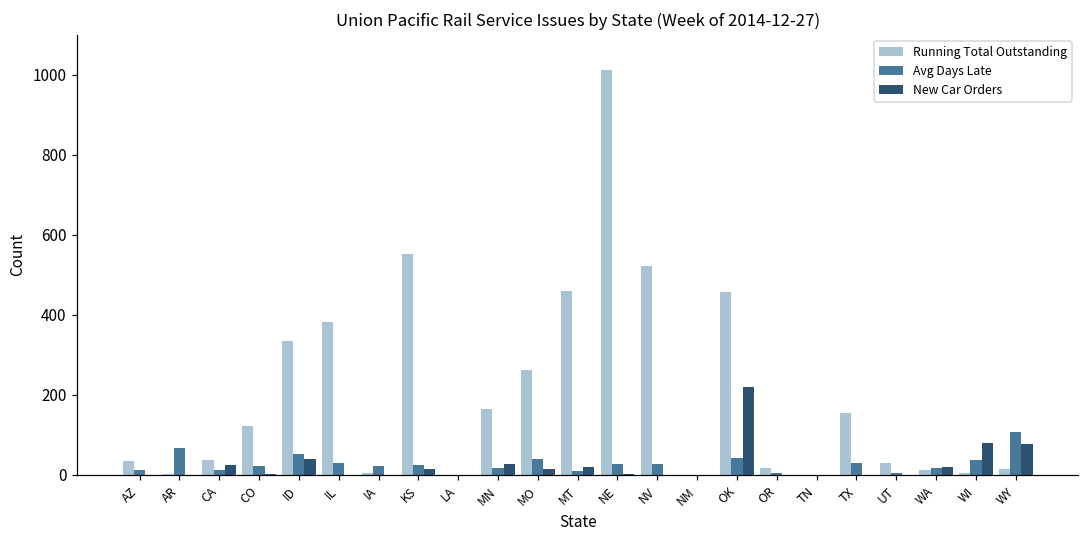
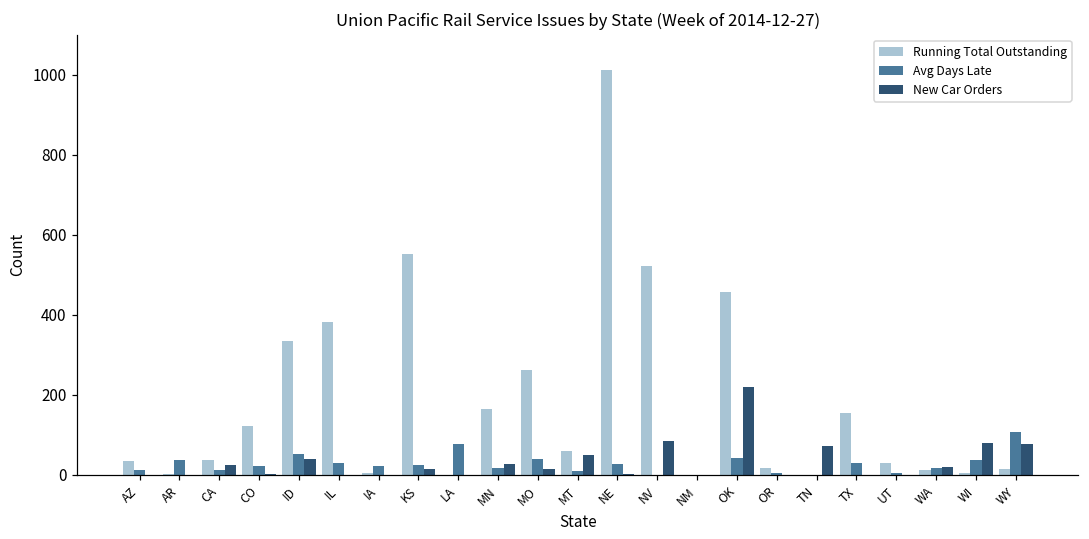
  {
    "Running Total Outstanding": {
      "AZ": 30,
      "CA": 40,
      "CO": 120,
      "ID": 330,
      "IL": 380,
      "KS": 550,
      "LA": 0,
      "MN": 160,
      "MO": 260,
-     "MT": 460,
+     "MT": 60,
      "NE": 1010,
      "NV": 520,
      "NM": 0,
      "OK": 460,
      "OR": 20,
      "TN": 0,
      "TX": 150,
      "UT": 30,
      "WA": 10,
      "WY": 10
    },
    "Avg Days Late": {
      "AZ": 10,
-     "AR": 70,
+     "AR": 40,
      "CA": 10,
      "CO": 20,
      "ID": 50,
      "IL": 30,
      "IA": 20,
      "KS": 20,
-     "LA": 0,
+     "LA": 80,
      "MN": 20,
      "MO": 40,
      "MT": 10,
      "NE": 30,
-     "NV": 30,
+     "NV": 0,
      "NM": 0,
      "OK": 40,
      "TN": 0,
      "TX": 30,
      "WA": 20,
      "WI": 40,
      "WY": 110
    },
    "New Car Orders": {
      "AZ": 0,
      "AR": 0,
      "CA": 30,
      "ID": 40,
      "IL": 0,
      "IA": 0,
      "KS": 20,
      "LA": 0,
      "MN": 30,
      "MO": 10,
-     "MT": 20,
-     "NV": 0,
+     "MT": 50,
+     "NV": 80,
      "NM": 0,
      "OK": 220,
      "OR": 0,
-     "TN": 0,
+     "TN": 70,
      "TX": 0,
      "UT": 0,
      "WA": 20,
      "WI": 80,
      "WY": 80
    }
  }
